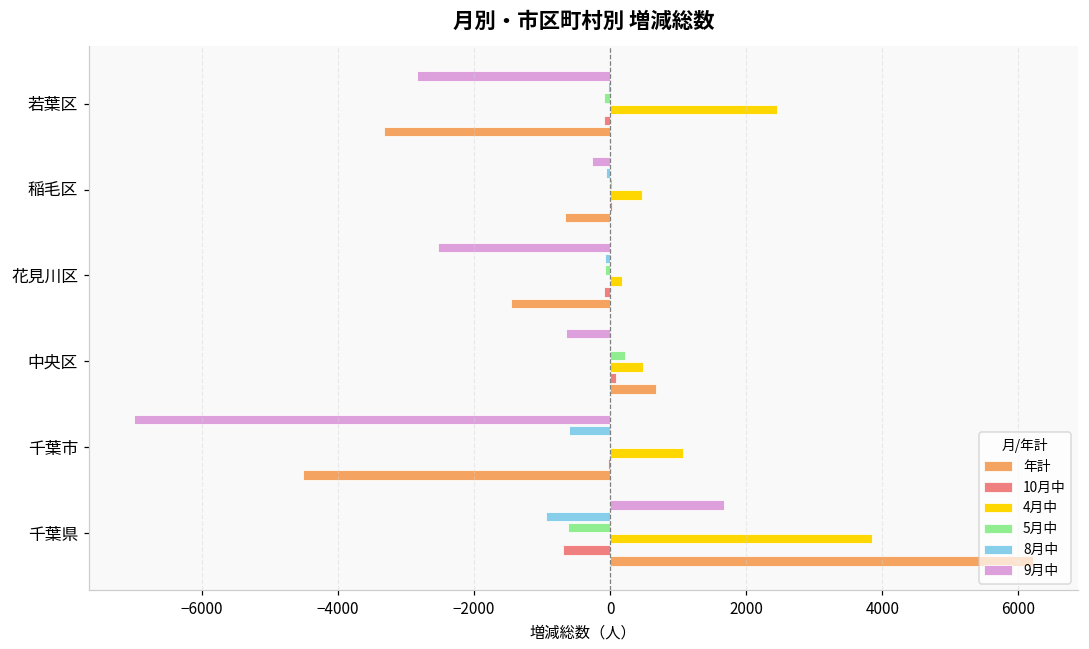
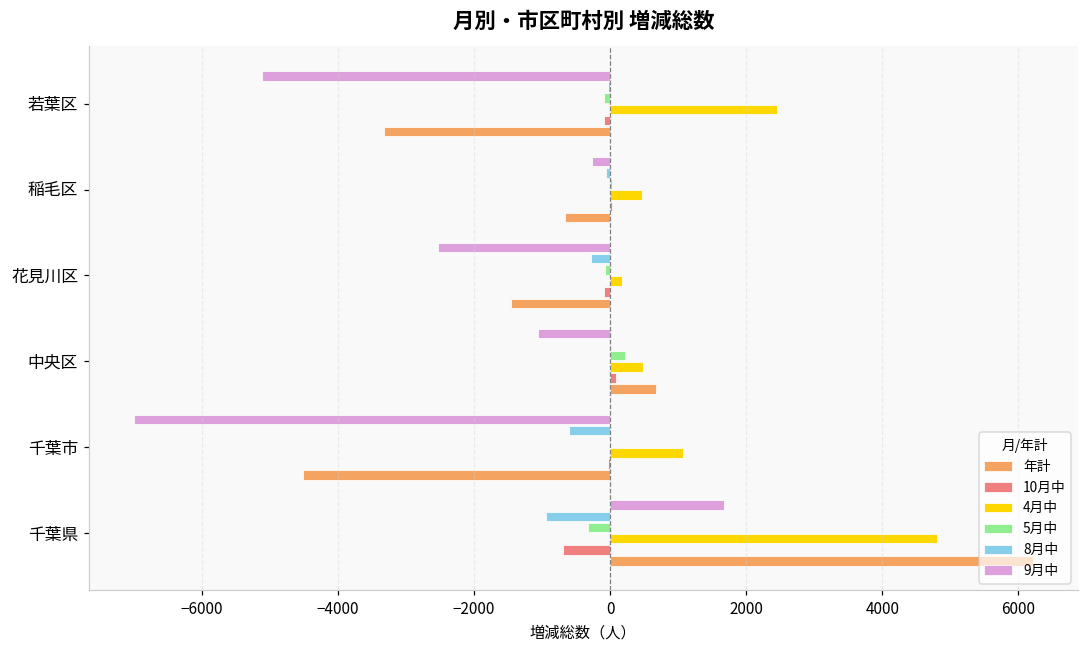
  {
    "4月中": {
      "若葉区": 2500,
      "稲毛区": 500,
      "花見川区": 200,
      "中央区": 500,
      "千葉市": 1100,
-     "千葉県": 3800
+     "千葉県": 4800
    },
    "5月中": {
      "若葉区": -100,
      "花見川区": -100,
      "中央区": 200,
-     "千葉県": -600
+     "千葉県": -300
    },
    "8月中": {
      "稲毛区": -100,
-     "花見川区": -100,
+     "花見川区": -300,
      "千葉市": -600,
      "千葉県": -900
    },
    "9月中": {
-     "若葉区": -2800,
+     "若葉区": -5100,
      "稲毛区": -300,
      "花見川区": -2500,
-     "中央区": -600,
+     "中央区": -1100,
      "千葉市": -7000,
      "千葉県": 1700
    }
  }
